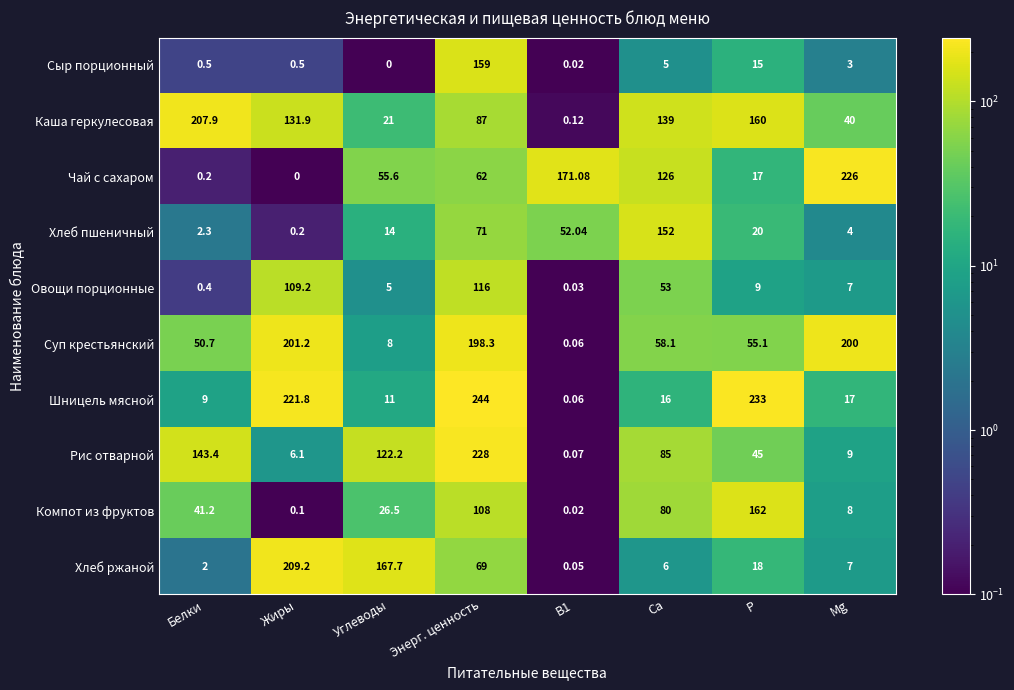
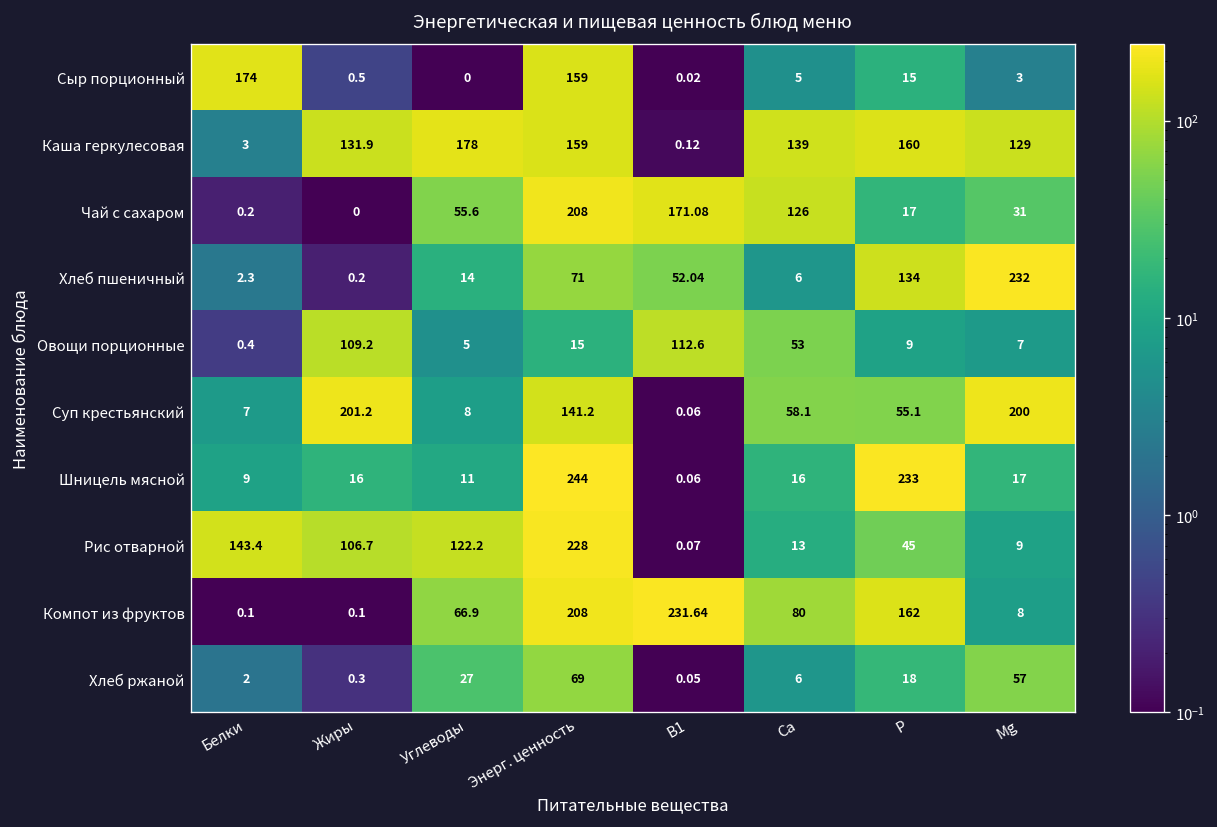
  {
    "Сыр порционный": {
-     "Белки": 0.5,
+     "Белки": 174,
      "Жиры": 0.5,
      "Углеводы": 0,
      "Энерг. ценность": 159,
      "В1": 0.02,
      "Са": 5,
      "Р": 15,
      "Мg": 3
    },
    "Каша геркулесовая": {
-     "Белки": 207.9,
+     "Белки": 3,
      "Жиры": 131.9,
-     "Углеводы": 21,
-     "Энерг. ценность": 87,
+     "Углеводы": 178,
+     "Энерг. ценность": 159,
      "В1": 0.12,
      "Са": 139,
      "Р": 160,
-     "Мg": 40
+     "Мg": 129
    },
    "Чай с сахаром": {
      "Белки": 0.2,
      "Жиры": 0,
      "Углеводы": 55.6,
-     "Энерг. ценность": 62,
+     "Энерг. ценность": 208,
      "В1": 171.08,
      "Са": 126,
      "Р": 17,
-     "Мg": 226
+     "Мg": 31
    },
    "Хлеб пшеничный": {
      "Белки": 2.3,
      "Жиры": 0.2,
      "Углеводы": 14,
      "Энерг. ценность": 71,
      "В1": 52.04,
-     "Са": 152,
-     "Р": 20,
-     "Мg": 4
+     "Са": 6,
+     "Р": 134,
+     "Мg": 232
    },
    "Овощи порционные": {
      "Белки": 0.4,
      "Жиры": 109.2,
      "Углеводы": 5,
-     "Энерг. ценность": 116,
-     "В1": 0.03,
+     "Энерг. ценность": 15,
+     "В1": 112.6,
      "Са": 53,
      "Р": 9,
      "Мg": 7
    },
    "Суп крестьянский": {
-     "Белки": 50.7,
+     "Белки": 7,
      "Жиры": 201.2,
      "Углеводы": 8,
-     "Энерг. ценность": 198.3,
+     "Энерг. ценность": 141.2,
      "В1": 0.06,
      "Са": 58.1,
      "Р": 55.1,
      "Мg": 200
    },
    "Шницель мясной": {
      "Белки": 9,
-     "Жиры": 221.8,
+     "Жиры": 16,
      "Углеводы": 11,
      "Энерг. ценность": 244,
      "В1": 0.06,
      "Са": 16,
      "Р": 233,
      "Мg": 17
    },
    "Рис отварной": {
      "Белки": 143.4,
-     "Жиры": 6.1,
+     "Жиры": 106.7,
      "Углеводы": 122.2,
      "Энерг. ценность": 228,
      "В1": 0.07,
-     "Са": 85,
+     "Са": 13,
      "Р": 45,
      "Мg": 9
    },
    "Компот из фруктов": {
-     "Белки": 41.2,
+     "Белки": 0.1,
      "Жиры": 0.1,
-     "Углеводы": 26.5,
-     "Энерг. ценность": 108,
-     "В1": 0.02,
+     "Углеводы": 66.9,
+     "Энерг. ценность": 208,
+     "В1": 231.64,
      "Са": 80,
      "Р": 162,
      "Мg": 8
    },
    "Хлеб ржаной": {
      "Белки": 2,
-     "Жиры": 209.2,
-     "Углеводы": 167.7,
+     "Жиры": 0.3,
+     "Углеводы": 27,
      "Энерг. ценность": 69,
      "В1": 0.05,
      "Са": 6,
      "Р": 18,
-     "Мg": 7
+     "Мg": 57
    }
  }
